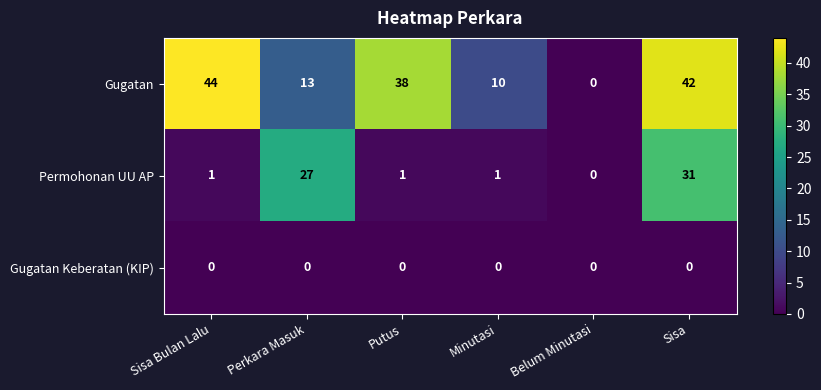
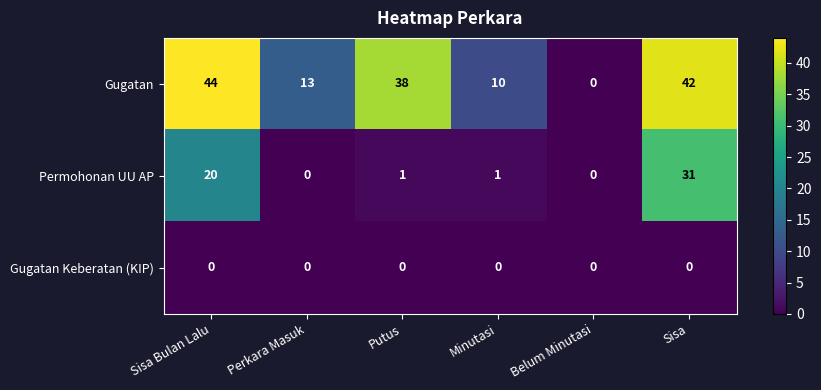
  {
    "Gugatan": {
      "Sisa Bulan Lalu": 44,
      "Perkara Masuk": 13,
      "Putus": 38,
      "Minutasi": 10,
      "Belum Minutasi": 0,
      "Sisa": 42
    },
    "Permohonan UU AP": {
-     "Sisa Bulan Lalu": 1,
-     "Perkara Masuk": 27,
+     "Sisa Bulan Lalu": 20,
+     "Perkara Masuk": 0,
      "Putus": 1,
      "Minutasi": 1,
      "Belum Minutasi": 0,
      "Sisa": 31
    },
    "Gugatan Keberatan (KIP)": {
      "Sisa Bulan Lalu": 0,
      "Perkara Masuk": 0,
      "Putus": 0,
      "Minutasi": 0,
      "Belum Minutasi": 0,
      "Sisa": 0
    }
  }
